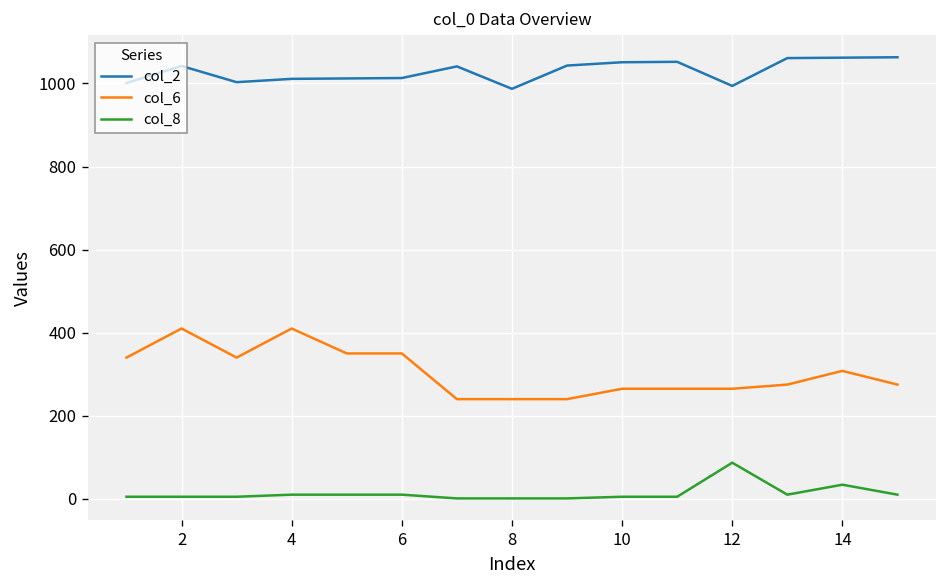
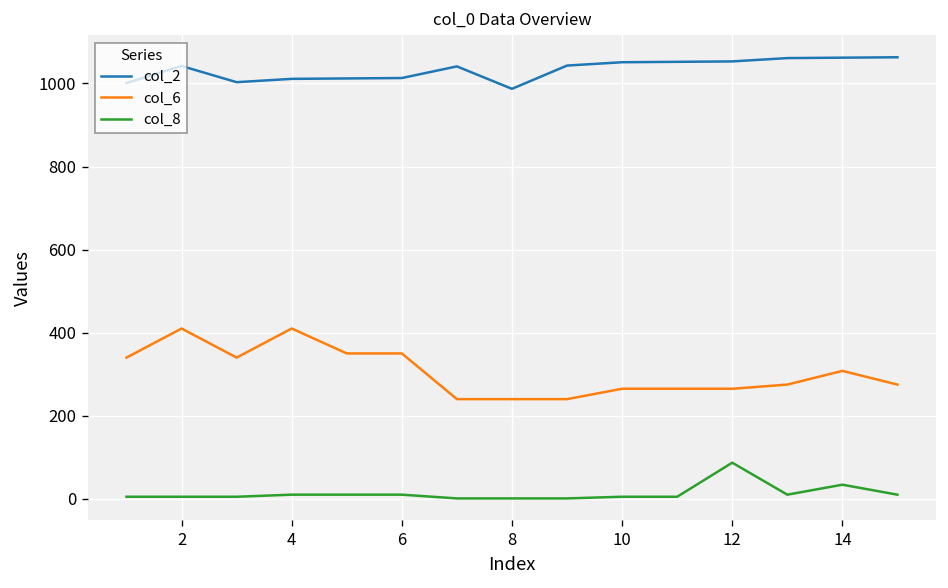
  {
    "col_2": {
      "4": 1010,
      "6": 1010,
      "8": 990,
      "10": 1050,
-     "12": 990,
+     "12": 1050,
      "14": 1060
    },
    "col_6": {
      "2": 410,
      "4": 410,
      "6": 350,
      "8": 240,
      "10": 270,
      "12": 270,
      "14": 310
    },
    "col_8": {
      "2": 10,
      "4": 10,
      "6": 10,
      "8": 0,
      "10": 10,
      "12": 90,
      "14": 30
    }
  }
